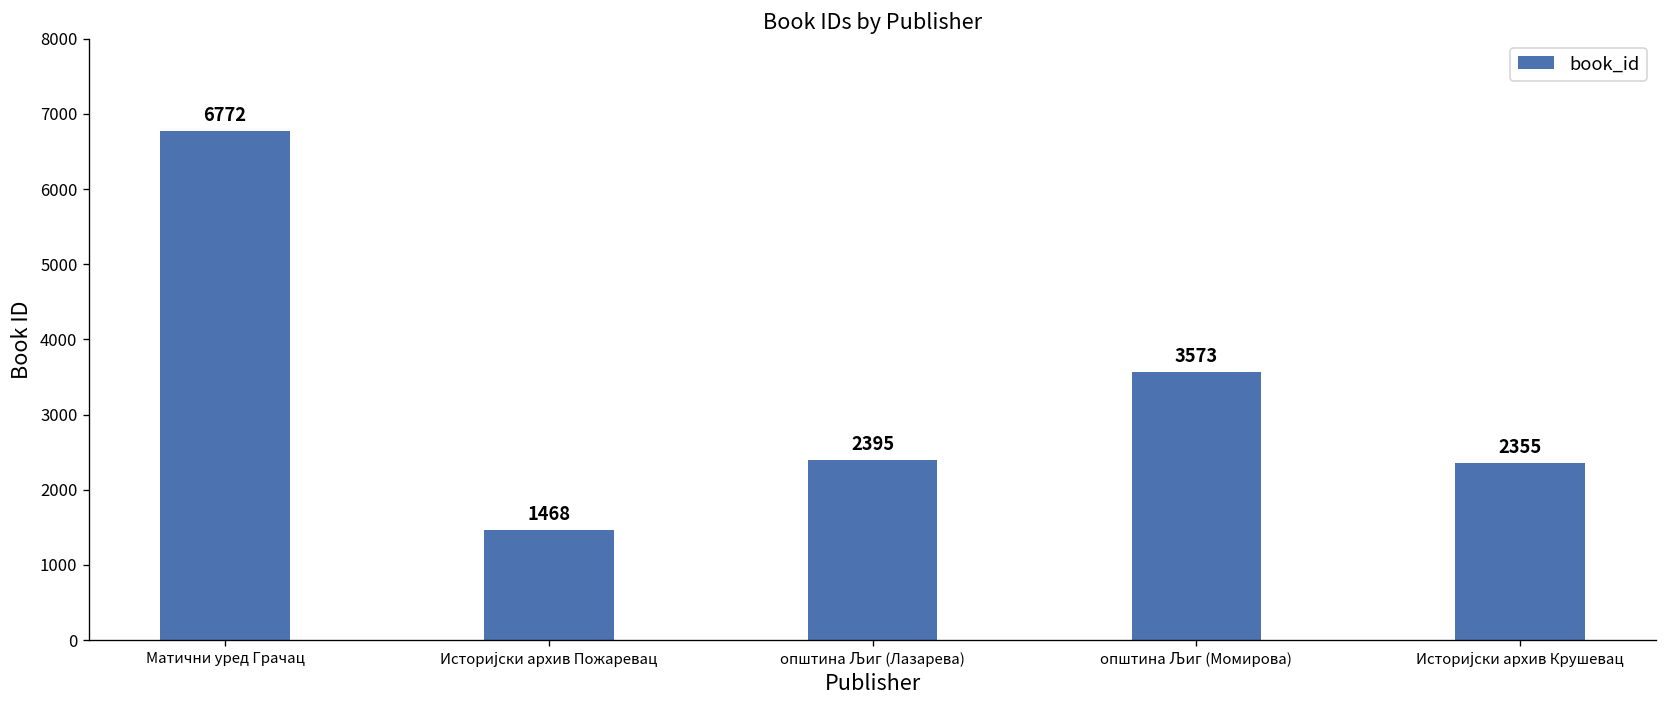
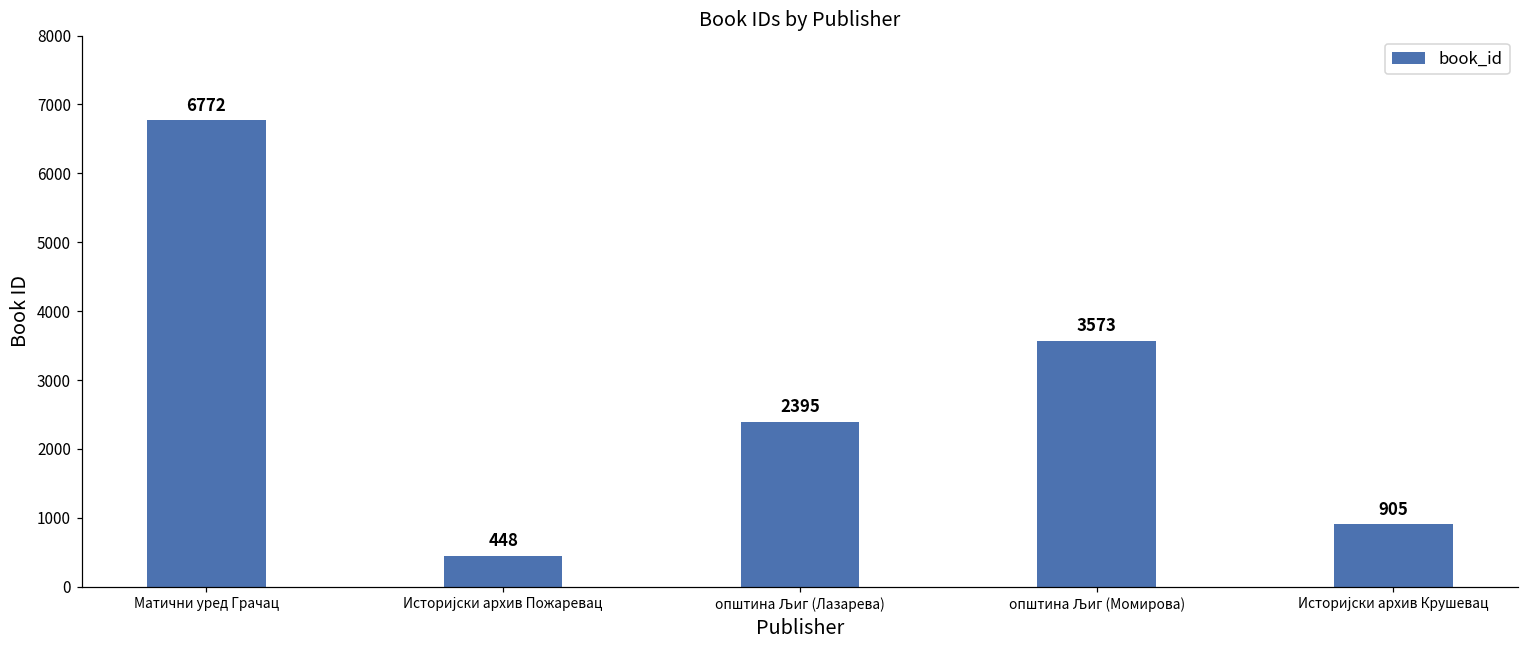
  {
    "Матични уред Грачац": 6772,
-   "Историјски архив Пожаревац": 1468,
+   "Историјски архив Пожаревац": 448,
    "општина Љиг (Лазарева)": 2395,
    "општина Љиг (Момирова)": 3573,
-   "Историјски архив Крушевац": 2355
+   "Историјски архив Крушевац": 905
  }
